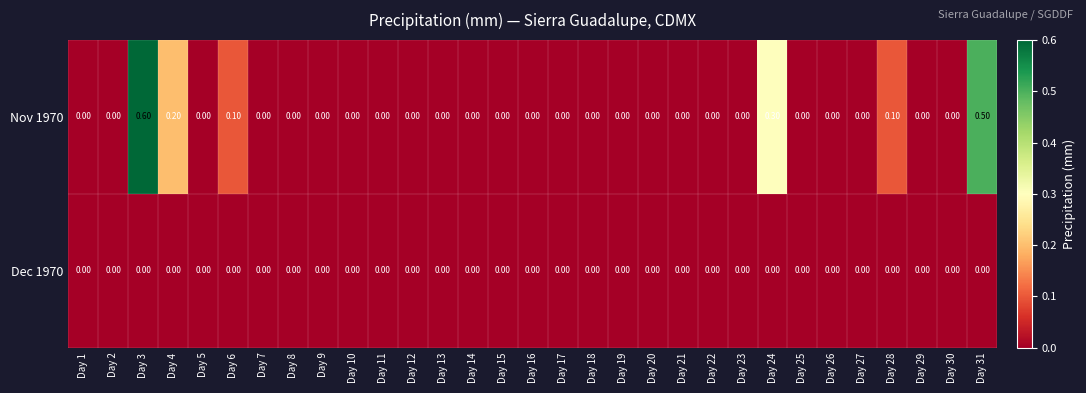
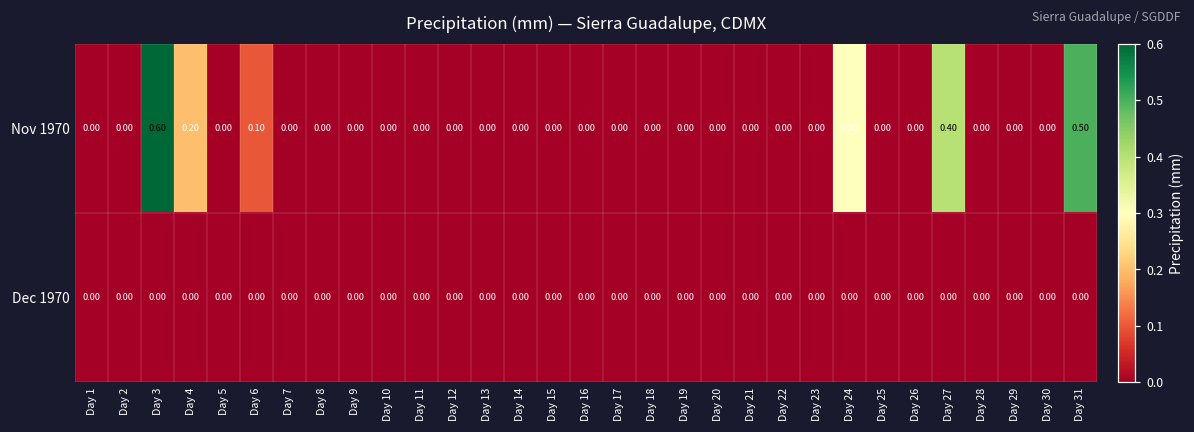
  {
    "Nov 1970": {
      "Day 1": 0.00,
      "Day 2": 0.00,
      "Day 3": 0.60,
      "Day 4": 0.20,
      "Day 5": 0.00,
      "Day 6": 0.10,
      "Day 7": 0.00,
      "Day 8": 0.00,
      "Day 9": 0.00,
      "Day 10": 0.00,
      "Day 11": 0.00,
      "Day 12": 0.00,
      "Day 13": 0.00,
      "Day 14": 0.00,
      "Day 15": 0.00,
      "Day 16": 0.00,
      "Day 17": 0.00,
      "Day 18": 0.00,
      "Day 19": 0.00,
      "Day 20": 0.00,
      "Day 21": 0.00,
      "Day 22": 0.00,
      "Day 23": 0.00,
      "Day 24": 0.30,
      "Day 25": 0.00,
      "Day 26": 0.00,
-     "Day 27": 0.00,
-     "Day 28": 0.10,
+     "Day 27": 0.40,
+     "Day 28": 0.00,
      "Day 29": 0.00,
      "Day 30": 0.00,
      "Day 31": 0.50
    },
    "Dec 1970": {
      "Day 1": 0.00,
      "Day 2": 0.00,
      "Day 3": 0.00,
      "Day 4": 0.00,
      "Day 5": 0.00,
      "Day 6": 0.00,
      "Day 7": 0.00,
      "Day 8": 0.00,
      "Day 9": 0.00,
      "Day 10": 0.00,
      "Day 11": 0.00,
      "Day 12": 0.00,
      "Day 13": 0.00,
      "Day 14": 0.00,
      "Day 15": 0.00,
      "Day 16": 0.00,
      "Day 17": 0.00,
      "Day 18": 0.00,
      "Day 19": 0.00,
      "Day 20": 0.00,
      "Day 21": 0.00,
      "Day 22": 0.00,
      "Day 23": 0.00,
      "Day 24": 0.00,
      "Day 25": 0.00,
      "Day 26": 0.00,
      "Day 27": 0.00,
      "Day 28": 0.00,
      "Day 29": 0.00,
      "Day 30": 0.00,
      "Day 31": 0.00
    }
  }
